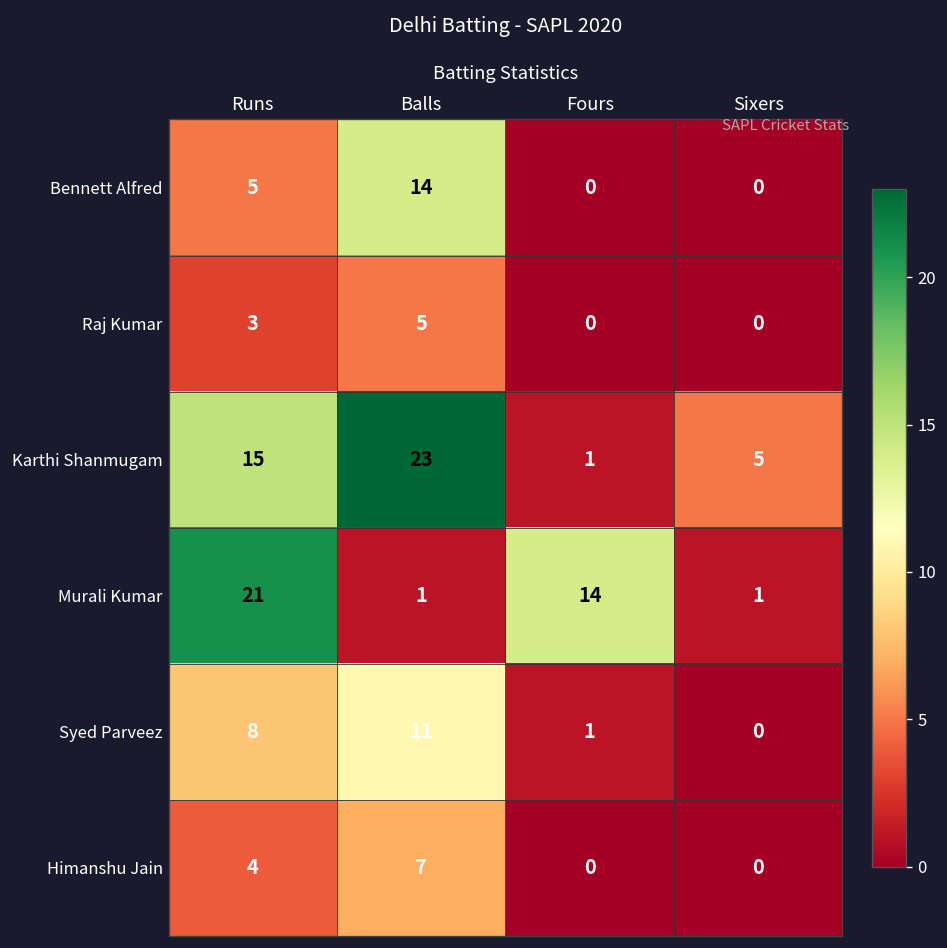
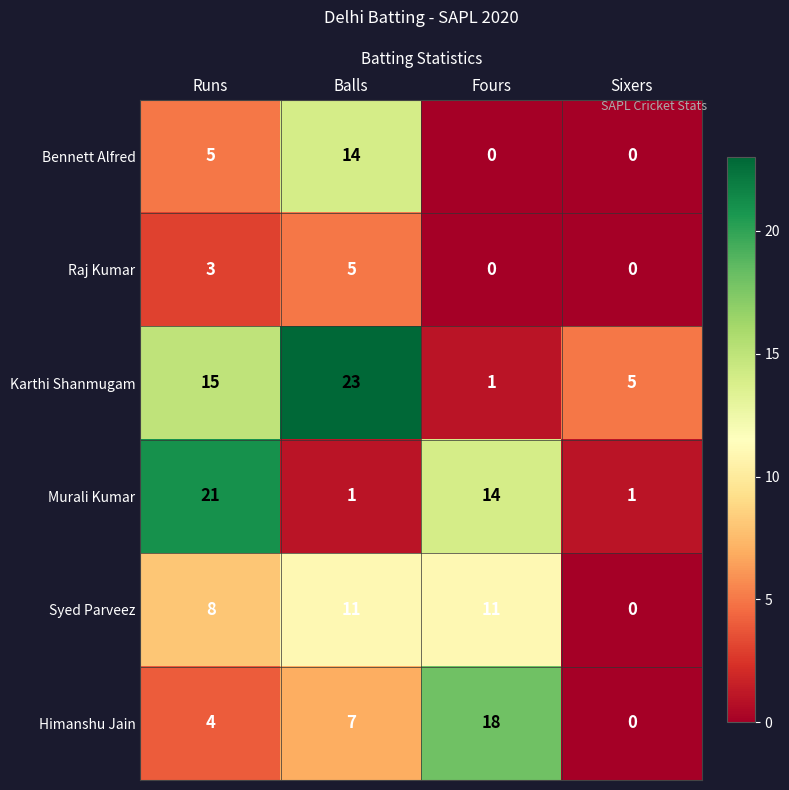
  {
    "Bennett Alfred": {
      "Runs": 5,
      "Balls": 14,
      "Fours": 0
    },
    "Raj Kumar": {
      "Runs": 3,
      "Balls": 5,
      "Fours": 0,
      "Sixers": 0
    },
    "Karthi Shanmugam": {
      "Runs": 15,
      "Balls": 23,
      "Fours": 1,
      "Sixers": 5
    },
    "Murali Kumar": {
      "Runs": 21,
      "Balls": 1,
      "Fours": 14,
      "Sixers": 1
    },
    "Syed Parveez": {
      "Runs": 8,
      "Balls": 11,
-     "Fours": 1,
+     "Fours": 11,
      "Sixers": 0
    },
    "Himanshu Jain": {
      "Runs": 4,
      "Balls": 7,
-     "Fours": 0,
+     "Fours": 18,
      "Sixers": 0
    }
  }
